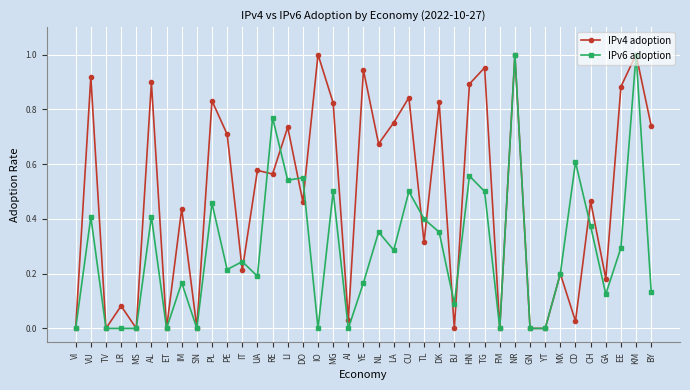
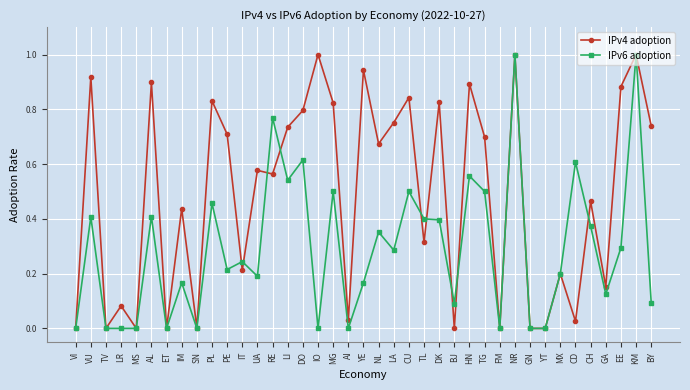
  {
    "IPv4 adoption": {
      "VU": 0.92,
      "LR": 0.08,
      "AL": 0.90,
      "IM": 0.44,
      "PL": 0.83,
      "PE": 0.71,
      "IT": 0.21,
      "UA": 0.58,
      "RE": 0.56,
      "LI": 0.73,
-     "DO": 0.46,
+     "DO": 0.80,
      "IO": 1.00,
      "MG": 0.82,
      "AI": 0.03,
      "YE": 0.94,
      "NL": 0.67,
      "LA": 0.75,
      "CU": 0.84,
      "TL": 0.31,
      "DK": 0.82,
      "BJ": 0.00,
      "HN": 0.89,
-     "TG": 0.95,
+     "TG": 0.70,
      "CD": 0.03,
      "CH": 0.46,
-     "GA": 0.18,
+     "GA": 0.15,
      "EE": 0.88,
      "BY": 0.74
    },
    "IPv6 adoption": {
      "VU": 0.41,
      "LR": 0.00,
      "AL": 0.41,
      "IM": 0.17,
      "PL": 0.46,
      "PE": 0.22,
      "IT": 0.24,
      "UA": 0.19,
      "RE": 0.77,
      "LI": 0.54,
-     "DO": 0.55,
+     "DO": 0.62,
      "IO": 0.00,
      "MG": 0.50,
      "AI": 0.00,
      "YE": 0.17,
      "NL": 0.35,
      "LA": 0.29,
      "CU": 0.50,
      "TL": 0.40,
-     "DK": 0.35,
+     "DK": 0.40,
      "BJ": 0.09,
      "HN": 0.56,
      "TG": 0.50,
      "CD": 0.61,
      "CH": 0.37,
      "GA": 0.13,
      "EE": 0.29,
-     "BY": 0.13
+     "BY": 0.09
    }
  }
